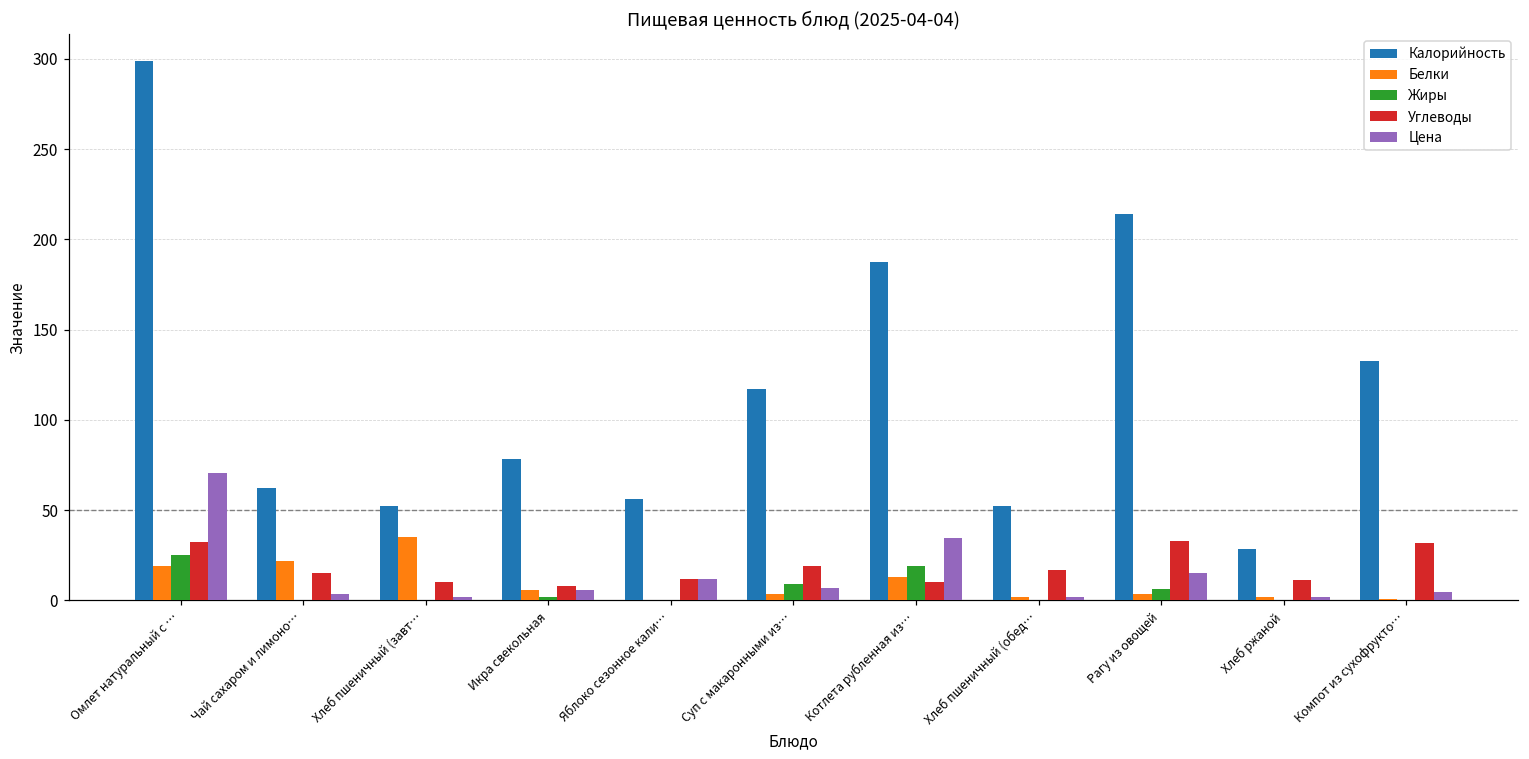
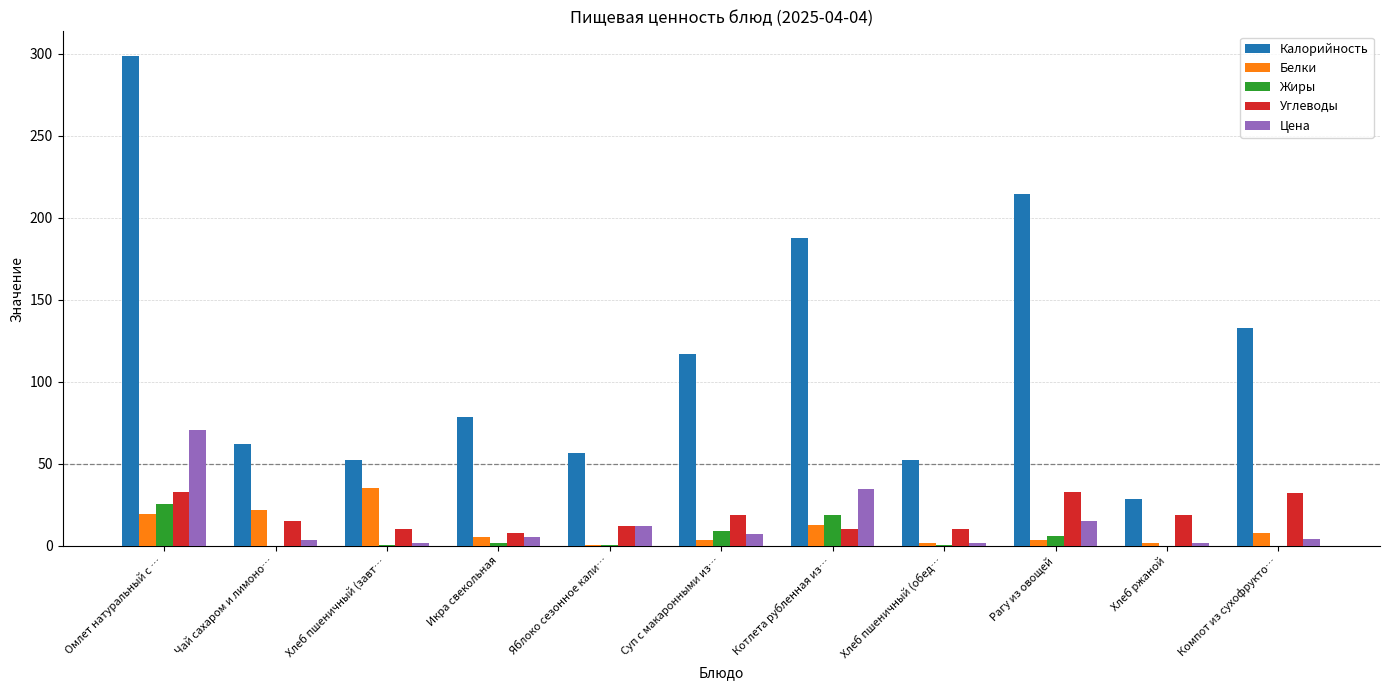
  {
    "Калорийность": {
      "Омлет натуральный с …": 299,
      "Чай сахаром и лимоно…": 62,
      "Хлеб пшеничный (завт…": 52,
      "Икра свекольная": 78,
      "Яблоко сезонное кали…": 56,
      "Суп с макаронными из…": 117,
      "Котлета рубленная из…": 187,
      "Хлеб пшеничный (обед…": 52,
      "Рагу из овощей": 214,
      "Хлеб ржаной": 29,
      "Компот из сухофрукто…": 133
    },
    "Белки": {
      "Омлет натуральный с …": 19,
      "Чай сахаром и лимоно…": 22,
      "Хлеб пшеничный (завт…": 35,
      "Икра свекольная": 6,
      "Суп с макаронными из…": 4,
      "Котлета рубленная из…": 13,
      "Хлеб пшеничный (обед…": 2,
      "Рагу из овощей": 4,
      "Хлеб ржаной": 2,
-     "Компот из сухофрукто…": 1
+     "Компот из сухофрукто…": 8
    },
    "Жиры": {
      "Омлет натуральный с …": 25,
      "Икра свекольная": 2,
      "Суп с макаронными из…": 9,
      "Котлета рубленная из…": 19,
      "Рагу из овощей": 6,
      "Хлеб ржаной": 0
    },
    "Углеводы": {
      "Омлет натуральный с …": 33,
      "Чай сахаром и лимоно…": 15,
      "Хлеб пшеничный (завт…": 10,
      "Икра свекольная": 8,
      "Яблоко сезонное кали…": 12,
      "Суп с макаронными из…": 19,
      "Котлета рубленная из…": 10,
-     "Хлеб пшеничный (обед…": 17,
+     "Хлеб пшеничный (обед…": 10,
      "Рагу из овощей": 33,
-     "Хлеб ржаной": 11,
+     "Хлеб ржаной": 19,
      "Компот из сухофрукто…": 32
    },
    "Цена": {
      "Омлет натуральный с …": 71,
      "Чай сахаром и лимоно…": 3,
      "Хлеб пшеничный (завт…": 2,
      "Икра свекольная": 6,
      "Яблоко сезонное кали…": 12,
      "Суп с макаронными из…": 7,
      "Котлета рубленная из…": 35,
      "Хлеб пшеничный (обед…": 2,
      "Рагу из овощей": 15,
      "Хлеб ржаной": 2,
      "Компот из сухофрукто…": 4
    }
  }
